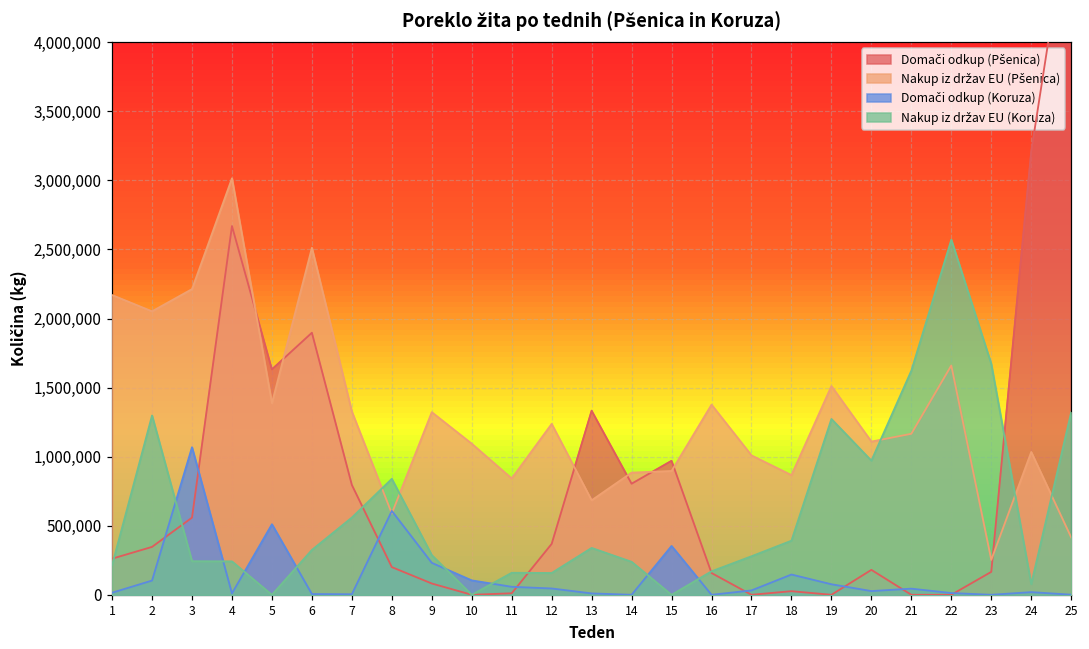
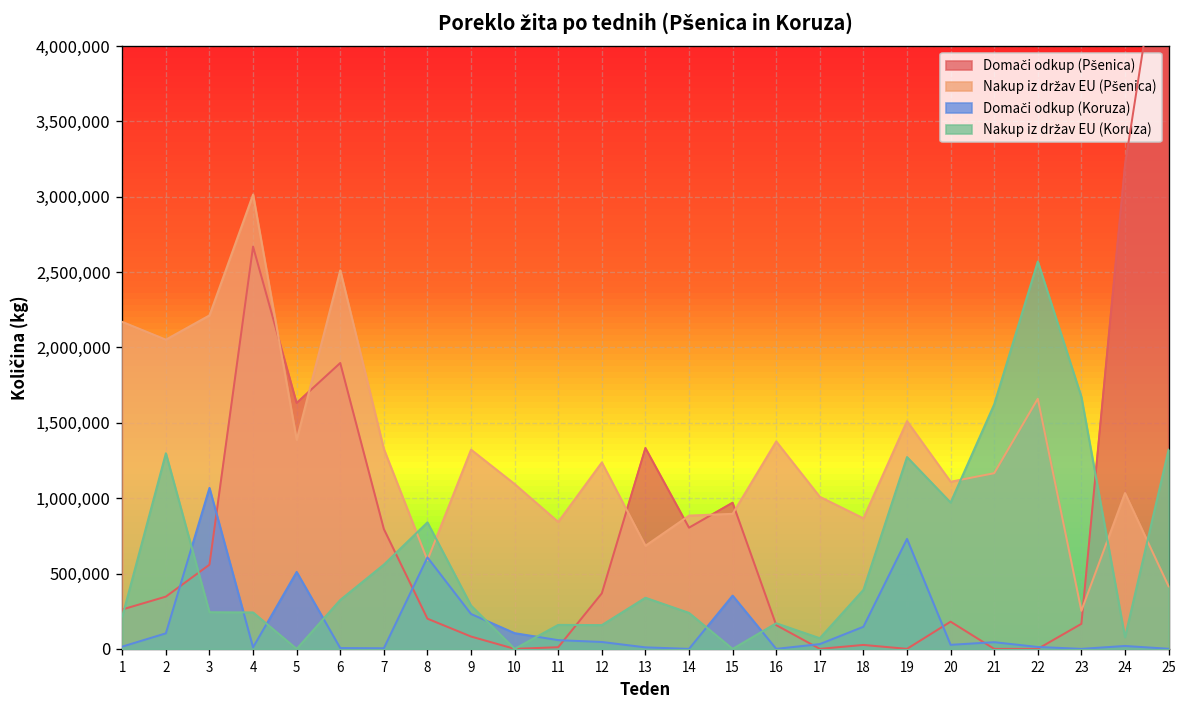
  {
    "Domači odkup (Pšenica)": {
      "1": "260,000",
      "2": "350,000",
      "3": "560,000",
      "4": "2,670,000",
      "5": "1,630,000",
      "6": "1,900,000",
      "7": "800,000",
      "8": "200,000",
      "9": "80,000",
      "11": "10,000",
      "12": "370,000",
      "13": "1,330,000",
      "14": "800,000",
      "15": "970,000",
      "17": "0",
      "18": "30,000",
      "19": "0",
      "20": "180,000",
      "21": "0",
      "23": "170,000",
      "24": "3,210,000"
    },
    "Nakup iz držav EU (Pšenica)": {
      "1": "2,170,000",
      "2": "2,050,000",
      "3": "2,210,000",
      "4": "3,010,000",
      "5": "1,390,000",
      "6": "2,510,000",
      "7": "1,330,000",
      "9": "1,320,000",
      "10": "1,090,000",
      "11": "840,000",
      "12": "1,240,000",
      "13": "680,000",
      "14": "880,000",
      "15": "900,000",
      "16": "1,380,000",
      "17": "1,010,000",
      "18": "870,000",
      "19": "1,510,000",
      "20": "1,110,000",
      "21": "1,170,000",
      "22": "1,660,000",
      "23": "250,000",
      "24": "1,030,000",
      "25": "420,000"
    },
    "Domači odkup (Koruza)": {
      "1": "20,000",
      "2": "100,000",
      "3": "1,070,000",
      "4": "10,000",
      "5": "510,000",
      "6": "10,000",
      "7": "0",
      "9": "230,000",
      "10": "100,000",
      "11": "60,000",
      "12": "50,000",
      "13": "10,000",
      "14": "0",
      "15": "350,000",
      "16": "0",
      "17": "30,000",
      "18": "150,000",
-     "19": "80,000",
+     "19": "730,000",
      "20": "30,000",
      "21": "40,000",
      "23": "0",
      "24": "20,000",
      "25": "0"
    },
    "Nakup iz držav EU (Koruza)": {
      "1": "210,000",
      "2": "1,300,000",
      "3": "240,000",
      "4": "240,000",
      "5": "0",
      "6": "320,000",
      "7": "560,000",
      "8": "840,000",
      "9": "290,000",
      "11": "160,000",
      "12": "160,000",
      "13": "340,000",
      "14": "240,000",
      "15": "0",
-     "17": "280,000",
+     "17": "70,000",
      "18": "390,000",
      "19": "1,270,000",
      "20": "970,000",
      "21": "1,620,000",
      "22": "2,570,000",
      "23": "1,670,000",
      "24": "80,000",
      "25": "1,320,000"
    }
  }
